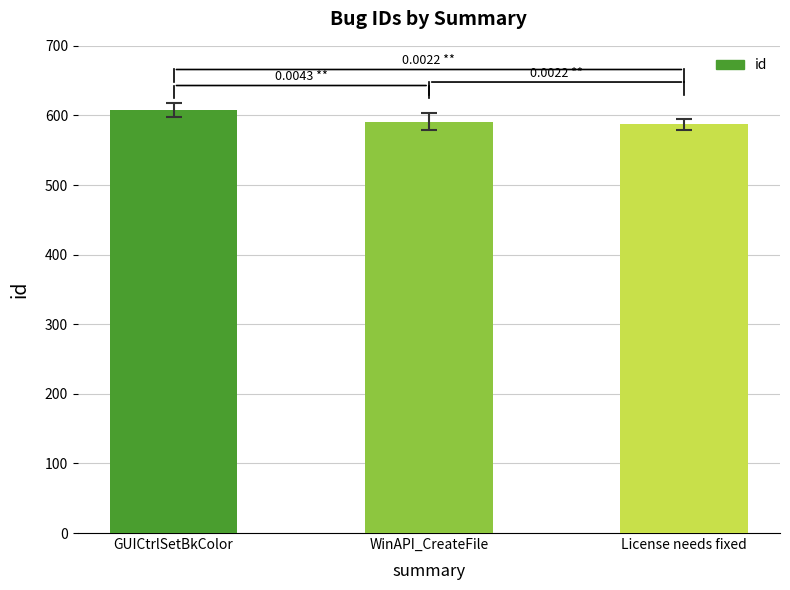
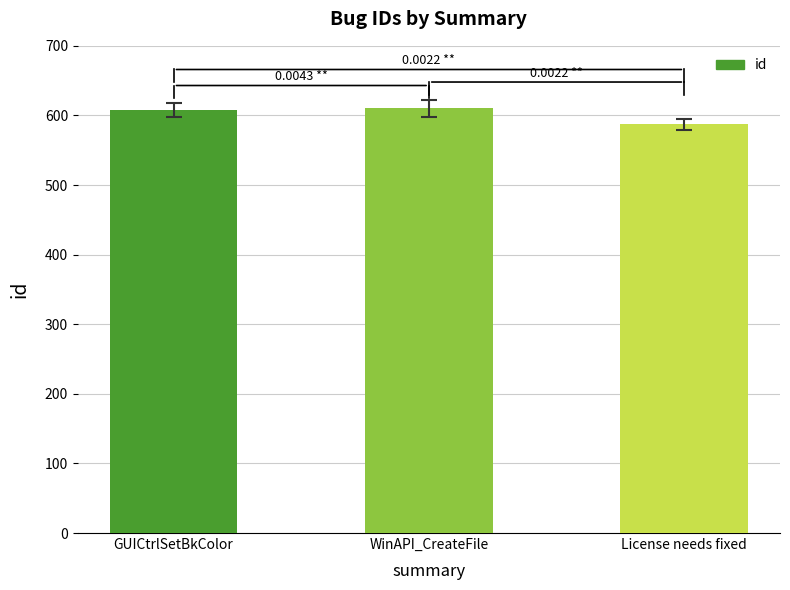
  {
    "id": {
      "GUICtrlSetBkColor": 610,
-     "WinAPI_CreateFile": 590,
+     "WinAPI_CreateFile": 610,
      "License needs fixed": 590
    }
  }
